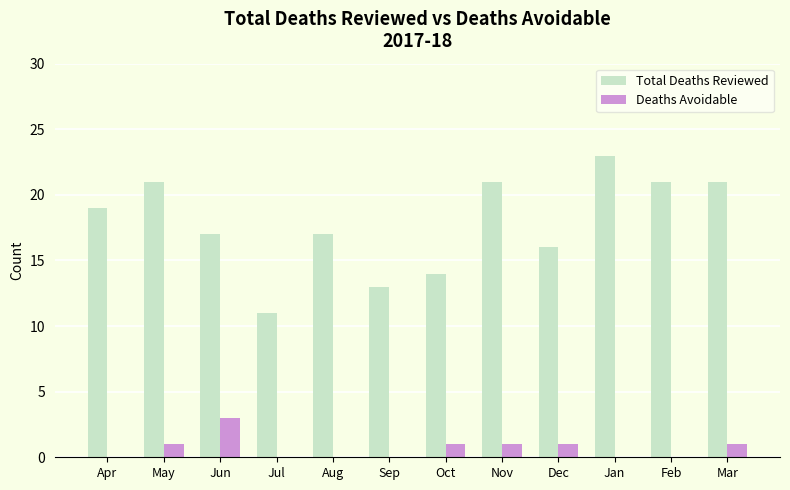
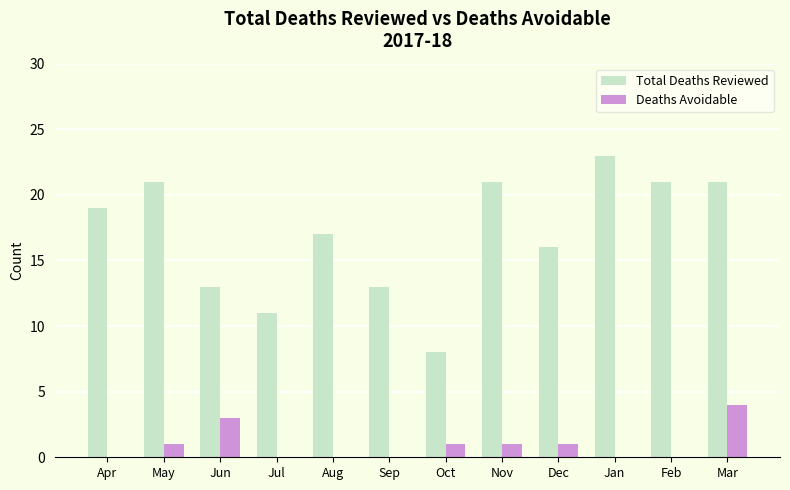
  {
    "Total Deaths Reviewed": {
      "Apr": 19,
      "May": 21,
-     "Jun": 17,
+     "Jun": 13,
      "Jul": 11,
      "Aug": 17,
      "Sep": 13,
-     "Oct": 14,
+     "Oct": 8,
      "Nov": 21,
      "Dec": 16,
      "Jan": 23,
      "Feb": 21,
      "Mar": 21
    },
    "Deaths Avoidable": {
      "Apr": 0,
      "May": 1,
      "Jun": 3,
      "Jul": 0,
      "Aug": 0,
      "Sep": 0,
      "Oct": 1,
      "Nov": 1,
      "Dec": 1,
      "Jan": 0,
      "Feb": 0,
-     "Mar": 1
+     "Mar": 4
    }
  }
